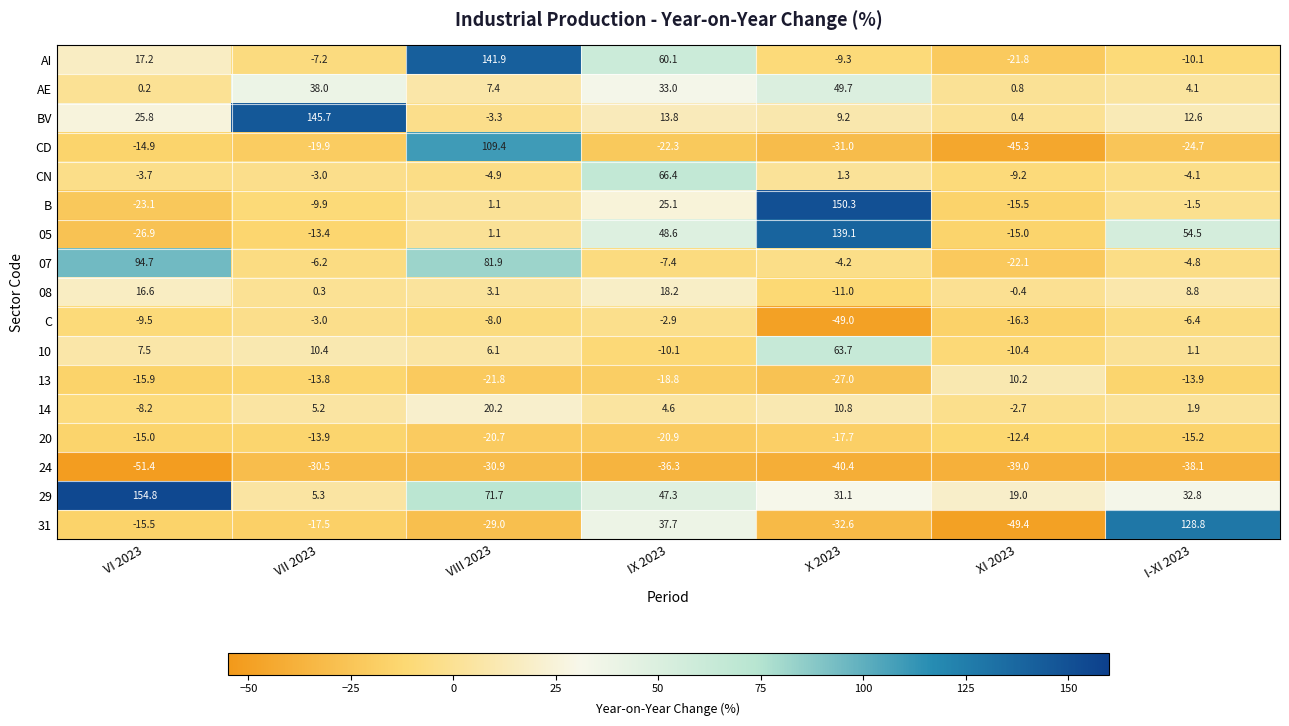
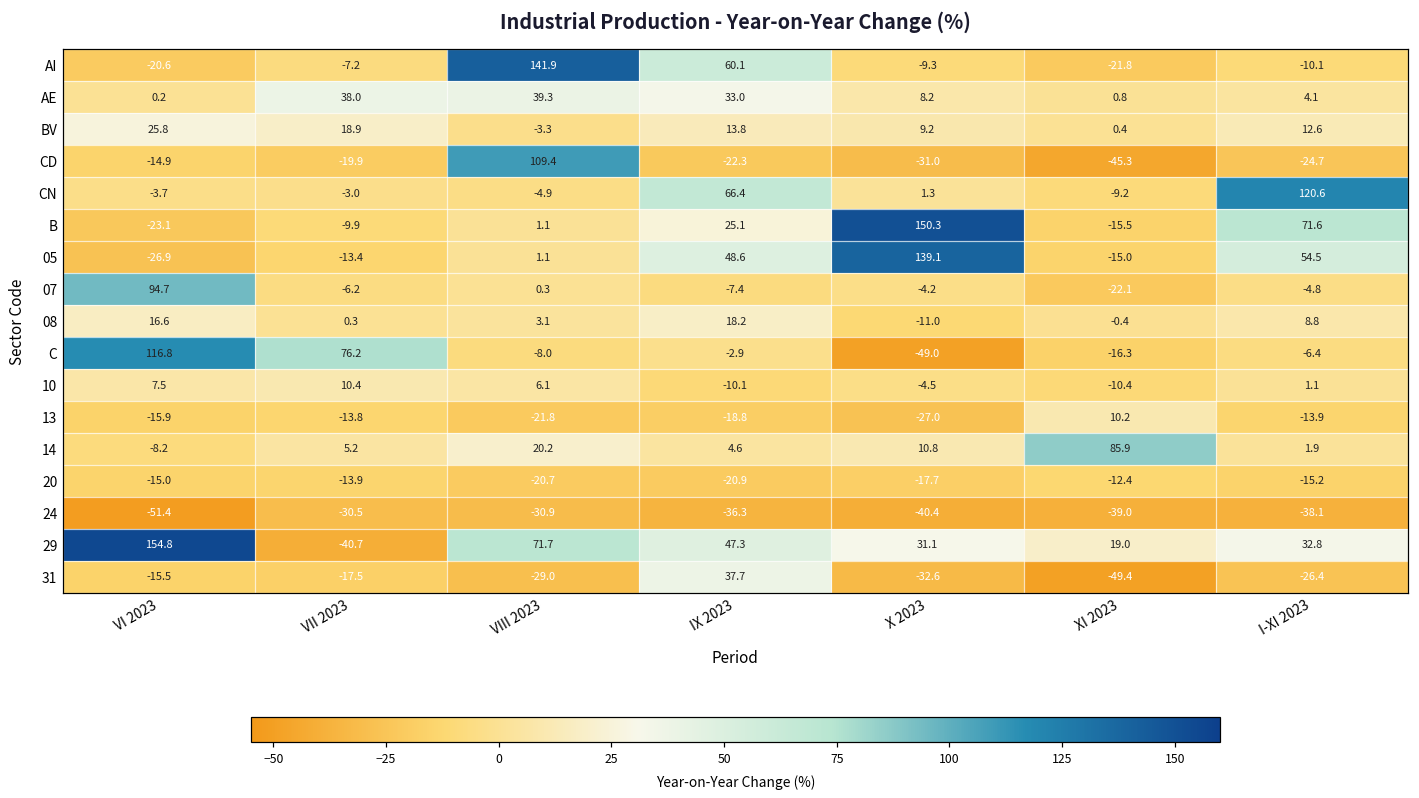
  {
    "AI": {
-     "VI 2023": 17.2,
+     "VI 2023": -20.6,
      "VII 2023": -7.2,
      "VIII 2023": 141.9,
      "IX 2023": 60.1,
      "X 2023": -9.3,
      "XI 2023": -21.8,
      "I-XI 2023": -10.1
    },
    "AE": {
      "VI 2023": 0.2,
      "VII 2023": 38.0,
-     "VIII 2023": 7.4,
+     "VIII 2023": 39.3,
      "IX 2023": 33.0,
-     "X 2023": 49.7,
+     "X 2023": 8.2,
      "XI 2023": 0.8,
      "I-XI 2023": 4.1
    },
    "BV": {
      "VI 2023": 25.8,
-     "VII 2023": 145.7,
+     "VII 2023": 18.9,
      "VIII 2023": -3.3,
      "IX 2023": 13.8,
      "X 2023": 9.2,
      "XI 2023": 0.4,
      "I-XI 2023": 12.6
    },
    "CD": {
      "VI 2023": -14.9,
      "VII 2023": -19.9,
      "VIII 2023": 109.4,
      "IX 2023": -22.3,
      "X 2023": -31.0,
      "XI 2023": -45.3,
      "I-XI 2023": -24.7
    },
    "CN": {
      "VI 2023": -3.7,
      "VII 2023": -3.0,
      "VIII 2023": -4.9,
      "IX 2023": 66.4,
      "X 2023": 1.3,
      "XI 2023": -9.2,
-     "I-XI 2023": -4.1
+     "I-XI 2023": 120.6
    },
    "B": {
      "VI 2023": -23.1,
      "VII 2023": -9.9,
      "VIII 2023": 1.1,
      "IX 2023": 25.1,
      "X 2023": 150.3,
      "XI 2023": -15.5,
-     "I-XI 2023": -1.5
+     "I-XI 2023": 71.6
    },
    "05": {
      "VI 2023": -26.9,
      "VII 2023": -13.4,
      "VIII 2023": 1.1,
      "IX 2023": 48.6,
      "X 2023": 139.1,
      "XI 2023": -15.0,
      "I-XI 2023": 54.5
    },
    "07": {
      "VI 2023": 94.7,
      "VII 2023": -6.2,
-     "VIII 2023": 81.9,
+     "VIII 2023": 0.3,
      "IX 2023": -7.4,
      "X 2023": -4.2,
      "XI 2023": -22.1,
      "I-XI 2023": -4.8
    },
    "08": {
      "VI 2023": 16.6,
      "VII 2023": 0.3,
      "VIII 2023": 3.1,
      "IX 2023": 18.2,
      "X 2023": -11.0,
      "XI 2023": -0.4,
      "I-XI 2023": 8.8
    },
    "C": {
-     "VI 2023": -9.5,
-     "VII 2023": -3.0,
+     "VI 2023": 116.8,
+     "VII 2023": 76.2,
      "VIII 2023": -8.0,
      "IX 2023": -2.9,
      "X 2023": -49.0,
      "XI 2023": -16.3,
      "I-XI 2023": -6.4
    },
    "10": {
      "VI 2023": 7.5,
      "VII 2023": 10.4,
      "VIII 2023": 6.1,
      "IX 2023": -10.1,
-     "X 2023": 63.7,
+     "X 2023": -4.5,
      "XI 2023": -10.4,
      "I-XI 2023": 1.1
    },
    "13": {
      "VI 2023": -15.9,
      "VII 2023": -13.8,
      "VIII 2023": -21.8,
      "IX 2023": -18.8,
      "X 2023": -27.0,
      "XI 2023": 10.2,
      "I-XI 2023": -13.9
    },
    "14": {
      "VI 2023": -8.2,
      "VII 2023": 5.2,
      "VIII 2023": 20.2,
      "IX 2023": 4.6,
      "X 2023": 10.8,
-     "XI 2023": -2.7,
+     "XI 2023": 85.9,
      "I-XI 2023": 1.9
    },
    "20": {
      "VI 2023": -15.0,
      "VII 2023": -13.9,
      "VIII 2023": -20.7,
      "IX 2023": -20.9,
      "X 2023": -17.7,
      "XI 2023": -12.4,
      "I-XI 2023": -15.2
    },
    "24": {
      "VI 2023": -51.4,
      "VII 2023": -30.5,
      "VIII 2023": -30.9,
      "IX 2023": -36.3,
      "X 2023": -40.4,
      "XI 2023": -39.0,
      "I-XI 2023": -38.1
    },
    "29": {
      "VI 2023": 154.8,
-     "VII 2023": 5.3,
+     "VII 2023": -40.7,
      "VIII 2023": 71.7,
      "IX 2023": 47.3,
      "X 2023": 31.1,
      "XI 2023": 19.0,
      "I-XI 2023": 32.8
    },
    "31": {
      "VI 2023": -15.5,
      "VII 2023": -17.5,
      "VIII 2023": -29.0,
      "IX 2023": 37.7,
      "X 2023": -32.6,
      "XI 2023": -49.4,
-     "I-XI 2023": 128.8
+     "I-XI 2023": -26.4
    }
  }
